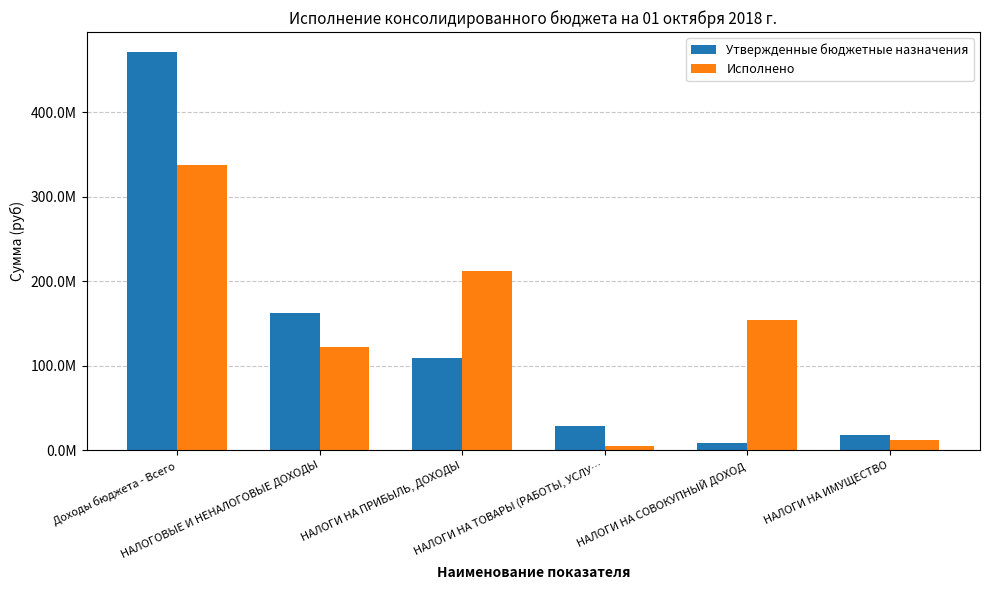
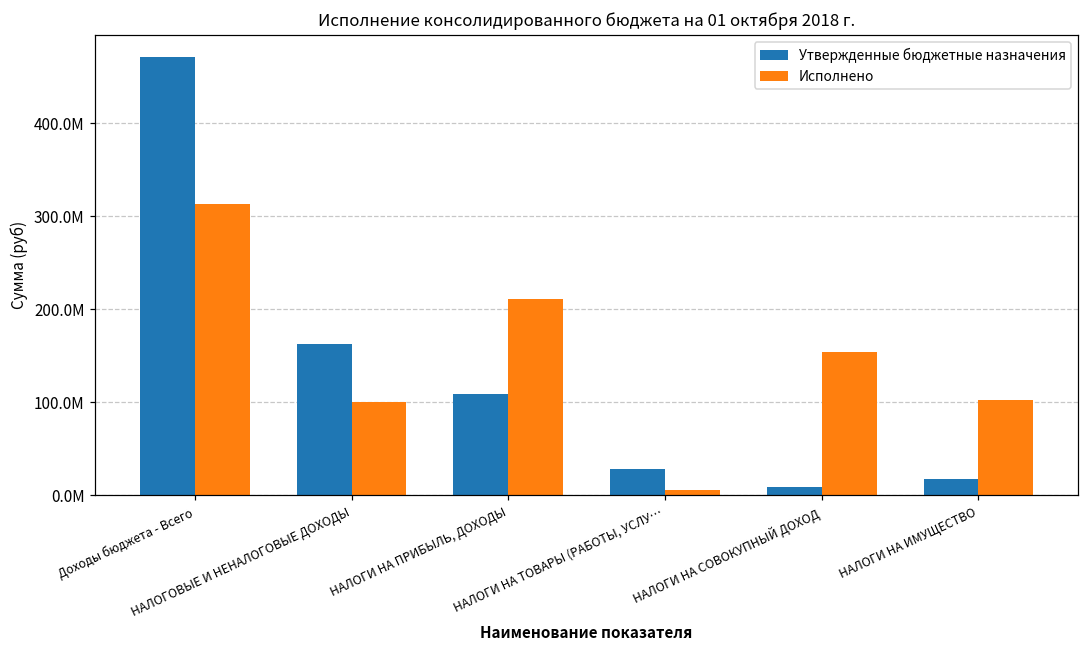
  {
    "Утвержденные бюджетные назначения": {
      "Доходы бюджета - Всего": 470000000,
      "НАЛОГОВЫЕ И НЕНАЛОГОВЫЕ ДОХОДЫ": 160000000,
      "НАЛОГИ НА ПРИБЫЛЬ, ДОХОДЫ": 110000000,
      "НАЛОГИ НА ТОВАРЫ (РАБОТЫ, УСЛУ…": 30000000,
      "НАЛОГИ НА СОВОКУПНЫЙ ДОХОД": 10000000,
      "НАЛОГИ НА ИМУЩЕСТВО": 20000000
    },
    "Исполнено": {
-     "Доходы бюджета - Всего": 340000000,
-     "НАЛОГОВЫЕ И НЕНАЛОГОВЫЕ ДОХОДЫ": 120000000,
+     "Доходы бюджета - Всего": 310000000,
+     "НАЛОГОВЫЕ И НЕНАЛОГОВЫЕ ДОХОДЫ": 100000000,
      "НАЛОГИ НА ПРИБЫЛЬ, ДОХОДЫ": 210000000,
      "НАЛОГИ НА ТОВАРЫ (РАБОТЫ, УСЛУ…": 10000000,
      "НАЛОГИ НА СОВОКУПНЫЙ ДОХОД": 150000000,
-     "НАЛОГИ НА ИМУЩЕСТВО": 10000000
+     "НАЛОГИ НА ИМУЩЕСТВО": 100000000
    }
  }
